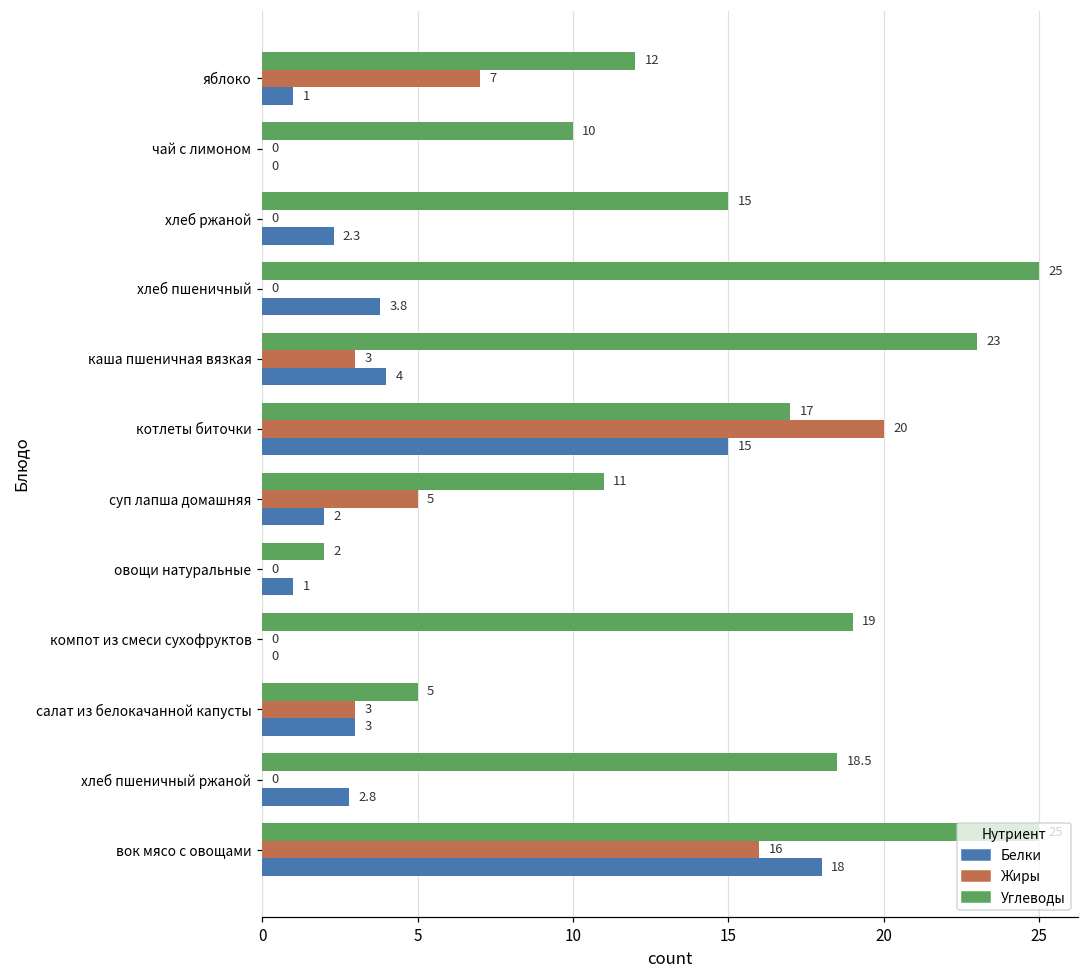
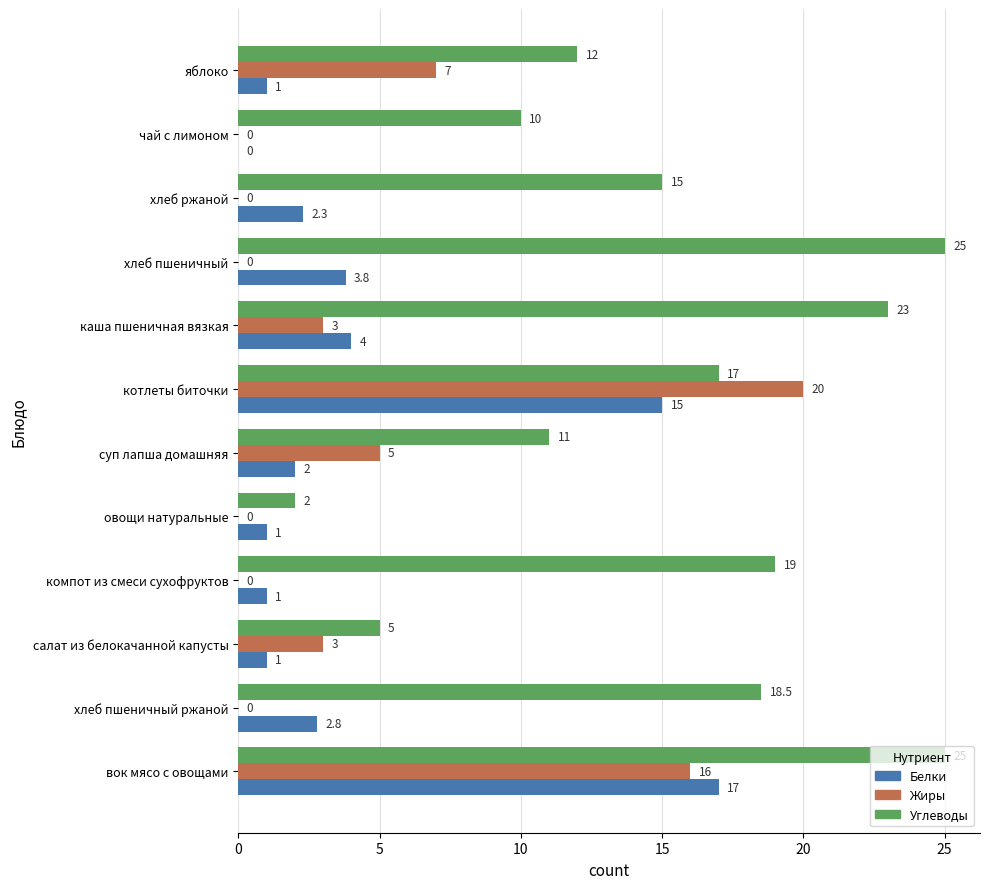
  {
    "Белки": {
      "яблоко": 1,
      "чай с лимоном": 0,
      "хлеб ржаной": 2.3,
      "хлеб пшеничный": 3.8,
      "каша пшеничная вязкая": 4,
      "котлеты биточки": 15,
      "суп лапша домашняя": 2,
      "овощи натуральные": 1,
-     "компот из смеси сухофруктов": 0,
-     "салат из белокачанной капусты": 3,
+     "компот из смеси сухофруктов": 1,
+     "салат из белокачанной капусты": 1,
      "хлеб пшеничный ржаной": 2.8,
-     "вок мясо с овощами": 18
+     "вок мясо с овощами": 17
    },
    "Жиры": {
      "яблоко": 7,
      "чай с лимоном": 0,
      "хлеб ржаной": 0,
      "хлеб пшеничный": 0,
      "каша пшеничная вязкая": 3,
      "котлеты биточки": 20,
      "суп лапша домашняя": 5,
      "овощи натуральные": 0,
      "компот из смеси сухофруктов": 0,
      "салат из белокачанной капусты": 3,
      "хлеб пшеничный ржаной": 0,
      "вок мясо с овощами": 16
    },
    "Углеводы": {
      "яблоко": 12,
      "чай с лимоном": 10,
      "хлеб ржаной": 15,
      "хлеб пшеничный": 25,
      "каша пшеничная вязкая": 23,
      "котлеты биточки": 17,
      "суп лапша домашняя": 11,
      "овощи натуральные": 2,
      "компот из смеси сухофруктов": 19,
      "салат из белокачанной капусты": 5,
      "хлеб пшеничный ржаной": 18.5
    }
  }
